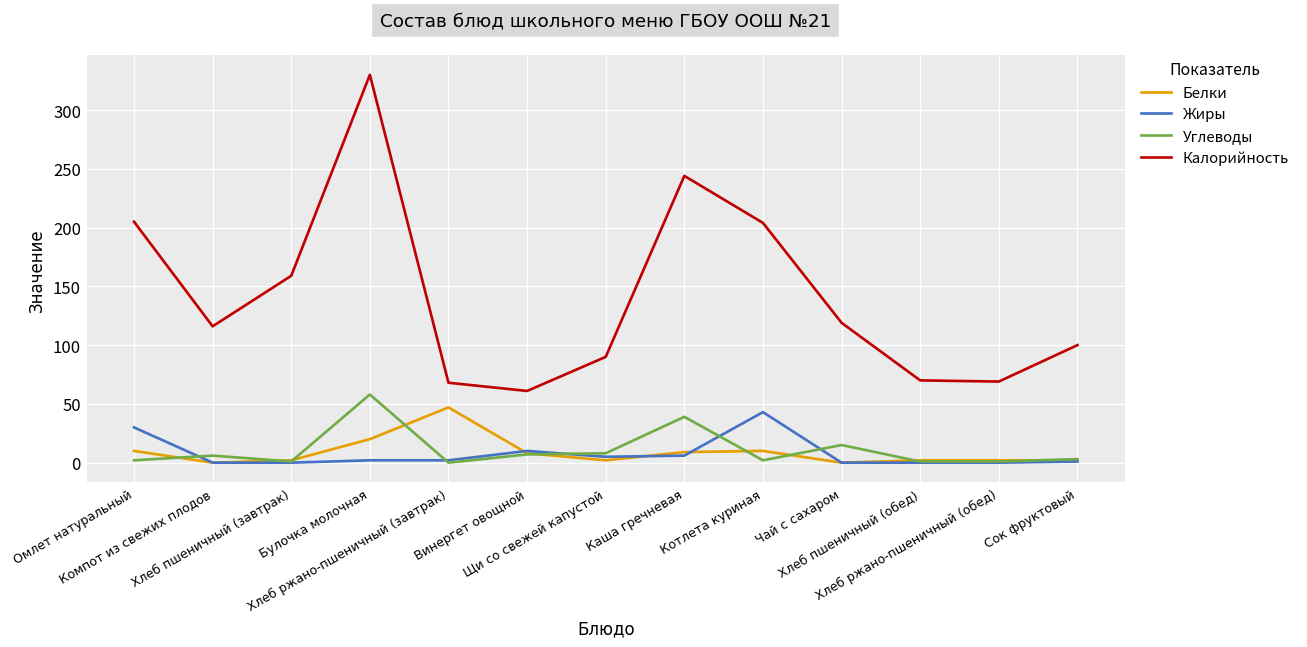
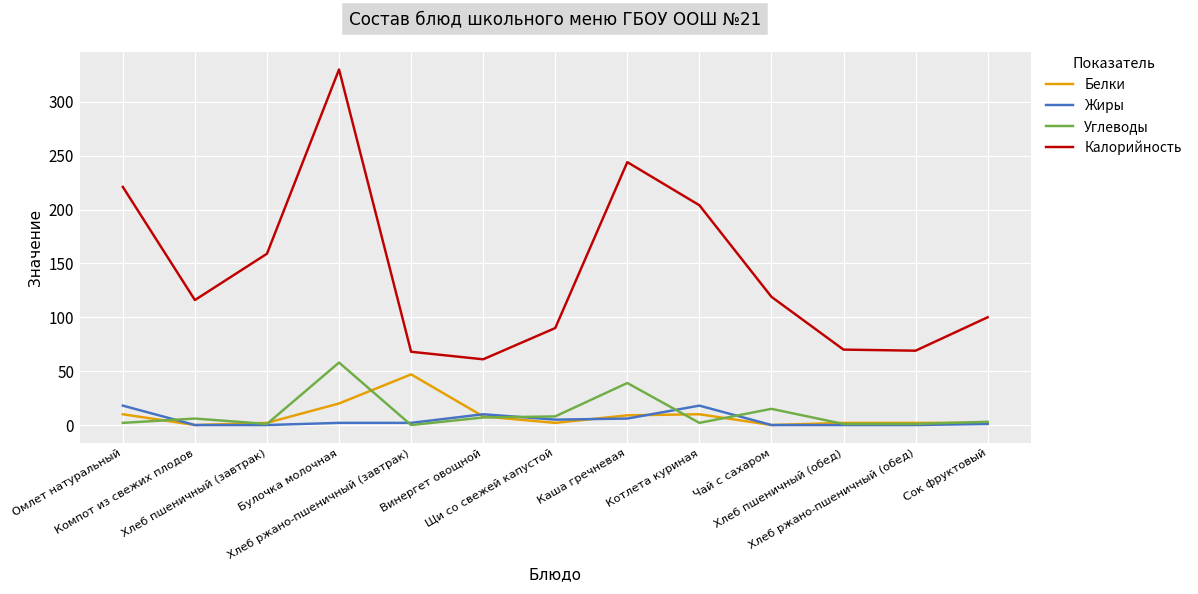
  {
    "Белки": {
      "Омлет натуральный": 10,
      "Булочка молочная": 20,
      "Хлеб ржано-пшеничный (завтрак)": 50,
      "Щи со свежей капустой": 0,
      "Каша гречневая": 10,
      "Котлета куриная": 10
    },
    "Жиры": {
-     "Омлет натуральный": 30,
+     "Омлет натуральный": 20,
      "Булочка молочная": 0,
      "Щи со свежей капустой": 10,
      "Каша гречневая": 10,
-     "Котлета куриная": 40
+     "Котлета куриная": 20
    },
    "Углеводы": {
      "Омлет натуральный": 0,
      "Компот из свежих плодов": 10,
      "Булочка молочная": 60,
      "Щи со свежей капустой": 10,
      "Каша гречневая": 40,
      "Котлета куриная": 0,
      "Чай с сахаром": 20
    },
    "Калорийность": {
-     "Омлет натуральный": 210,
+     "Омлет натуральный": 220,
      "Компот из свежих плодов": 120,
      "Хлеб пшеничный (завтрак)": 160,
      "Булочка молочная": 330,
      "Хлеб ржано-пшеничный (завтрак)": 70,
      "Винергет овощной": 60,
      "Щи со свежей капустой": 90,
      "Каша гречневая": 240,
      "Котлета куриная": 200,
      "Чай с сахаром": 120,
      "Хлеб пшеничный (обед)": 70,
      "Хлеб ржано-пшеничный (обед)": 70,
      "Сок фруктовый": 100
    }
  }
